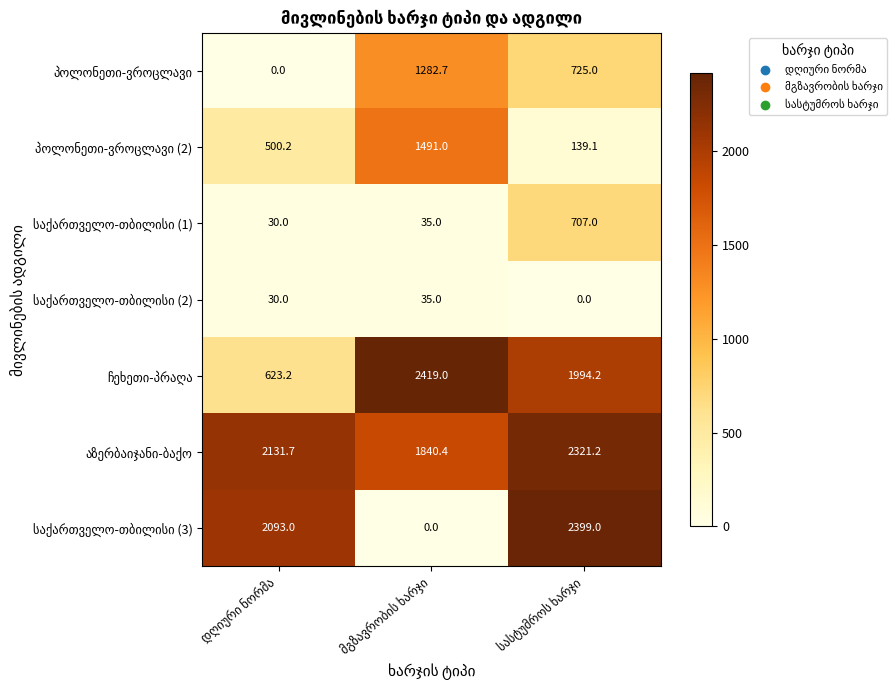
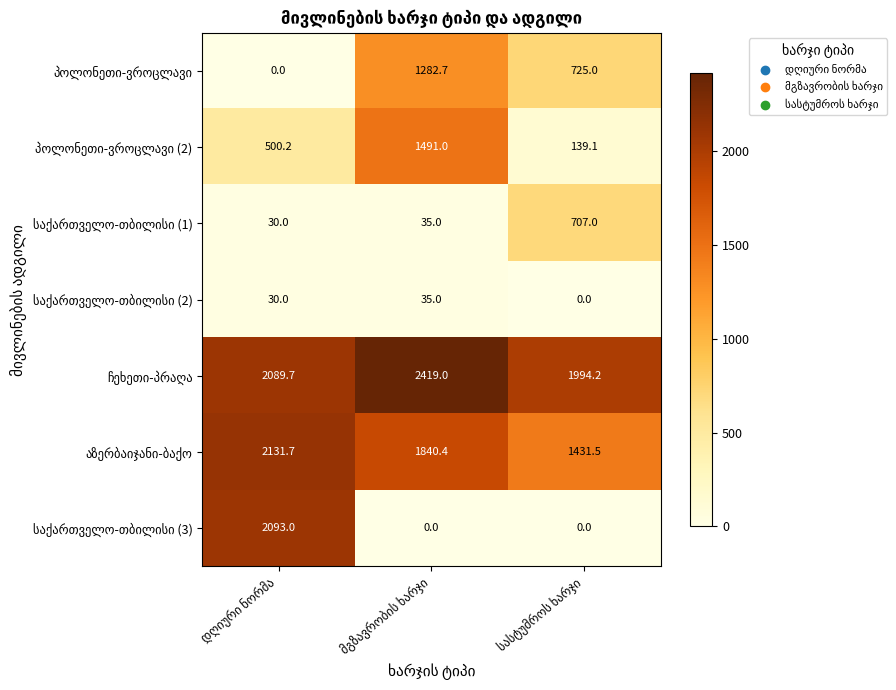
  {
    "პოლონეთი-ვროცლავი": {
      "დღიური ნორმა": 0.0,
      "მგზავრობის ხარჯი": 1282.7,
      "სასტუმროს ხარჯი": 725.0
    },
    "პოლონეთი-ვროცლავი (2)": {
      "დღიური ნორმა": 500.2,
      "მგზავრობის ხარჯი": 1491.0,
      "სასტუმროს ხარჯი": 139.1
    },
    "საქართველო-თბილისი (1)": {
      "დღიური ნორმა": 30.0,
      "მგზავრობის ხარჯი": 35.0,
      "სასტუმროს ხარჯი": 707.0
    },
    "საქართველო-თბილისი (2)": {
      "დღიური ნორმა": 30.0,
      "მგზავრობის ხარჯი": 35.0,
      "სასტუმროს ხარჯი": 0.0
    },
    "ჩეხეთი-პრაღა": {
-     "დღიური ნორმა": 623.2,
+     "დღიური ნორმა": 2089.7,
      "მგზავრობის ხარჯი": 2419.0,
      "სასტუმროს ხარჯი": 1994.2
    },
    "აზერბაიჯანი-ბაქო": {
      "დღიური ნორმა": 2131.7,
      "მგზავრობის ხარჯი": 1840.4,
-     "სასტუმროს ხარჯი": 2321.2
+     "სასტუმროს ხარჯი": 1431.5
    },
    "საქართველო-თბილისი (3)": {
      "დღიური ნორმა": 2093.0,
      "მგზავრობის ხარჯი": 0.0,
-     "სასტუმროს ხარჯი": 2399.0
+     "სასტუმროს ხარჯი": 0.0
    }
  }
